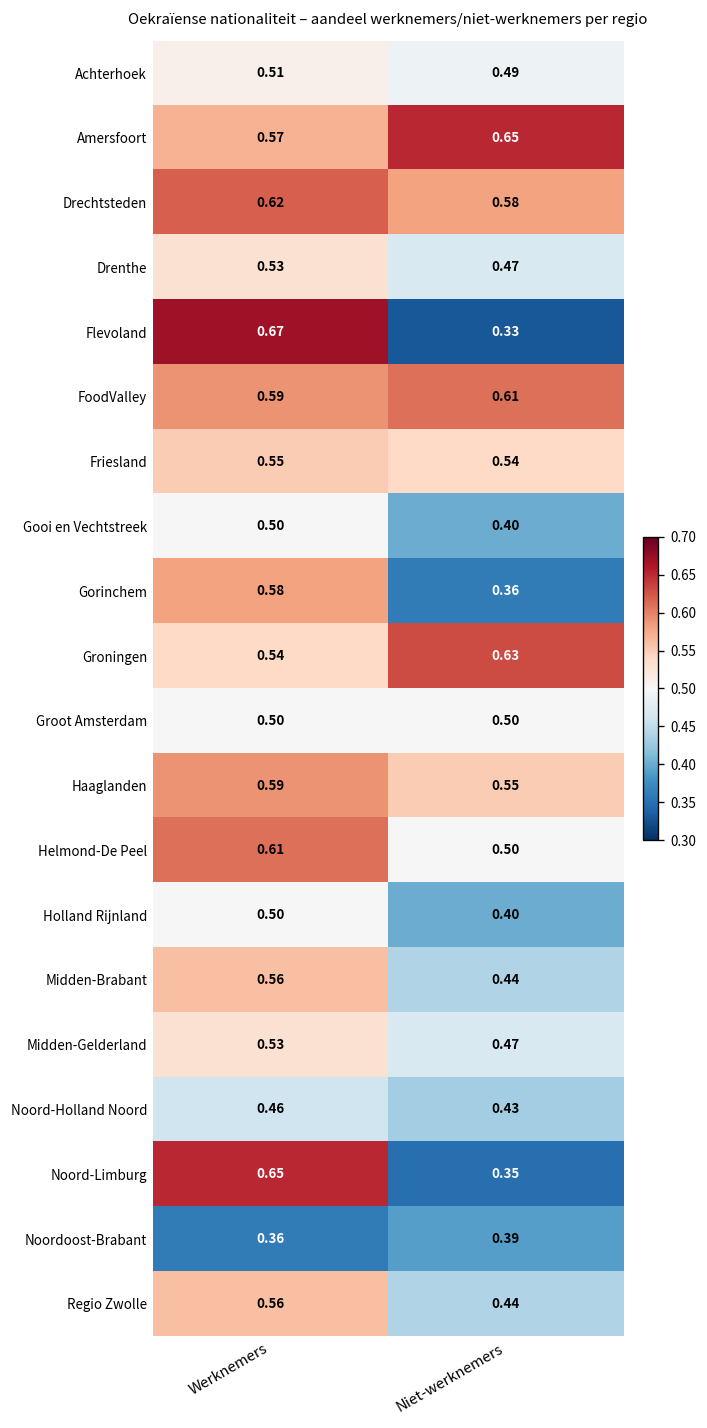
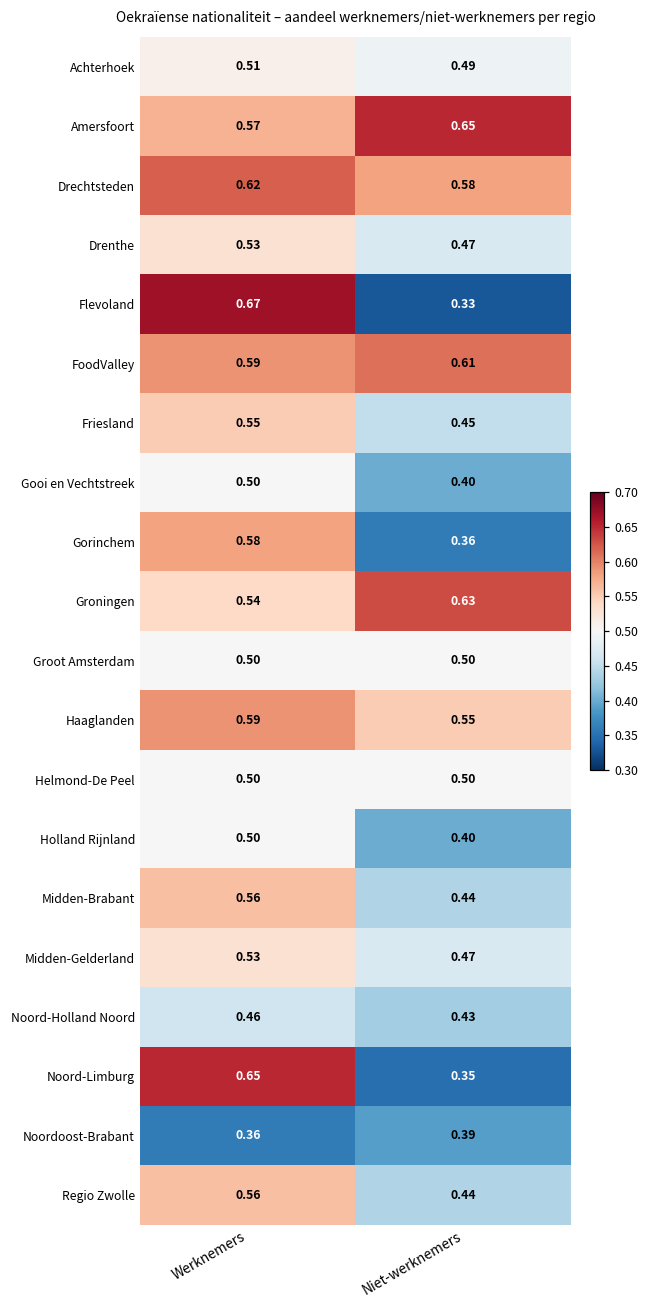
  {
    "Achterhoek": {
      "Werknemers": 0.51,
      "Niet-werknemers": 0.49
    },
    "Amersfoort": {
      "Werknemers": 0.57,
      "Niet-werknemers": 0.65
    },
    "Drechtsteden": {
      "Werknemers": 0.62,
      "Niet-werknemers": 0.58
    },
    "Drenthe": {
      "Werknemers": 0.53,
      "Niet-werknemers": 0.47
    },
    "Flevoland": {
      "Werknemers": 0.67,
      "Niet-werknemers": 0.33
    },
    "FoodValley": {
      "Werknemers": 0.59,
      "Niet-werknemers": 0.61
    },
    "Friesland": {
      "Werknemers": 0.55,
-     "Niet-werknemers": 0.54
+     "Niet-werknemers": 0.45
    },
    "Gooi en Vechtstreek": {
      "Werknemers": 0.50,
      "Niet-werknemers": 0.40
    },
    "Gorinchem": {
      "Werknemers": 0.58,
      "Niet-werknemers": 0.36
    },
    "Groningen": {
      "Werknemers": 0.54,
      "Niet-werknemers": 0.63
    },
    "Groot Amsterdam": {
      "Werknemers": 0.50,
      "Niet-werknemers": 0.50
    },
    "Haaglanden": {
      "Werknemers": 0.59,
      "Niet-werknemers": 0.55
    },
    "Helmond-De Peel": {
-     "Werknemers": 0.61,
+     "Werknemers": 0.50,
      "Niet-werknemers": 0.50
    },
    "Holland Rijnland": {
      "Werknemers": 0.50,
      "Niet-werknemers": 0.40
    },
    "Midden-Brabant": {
      "Werknemers": 0.56,
      "Niet-werknemers": 0.44
    },
    "Midden-Gelderland": {
      "Werknemers": 0.53,
      "Niet-werknemers": 0.47
    },
    "Noord-Holland Noord": {
      "Werknemers": 0.46,
      "Niet-werknemers": 0.43
    },
    "Noord-Limburg": {
      "Werknemers": 0.65,
      "Niet-werknemers": 0.35
    },
    "Noordoost-Brabant": {
      "Werknemers": 0.36,
      "Niet-werknemers": 0.39
    },
    "Regio Zwolle": {
      "Werknemers": 0.56,
      "Niet-werknemers": 0.44
    }
  }
